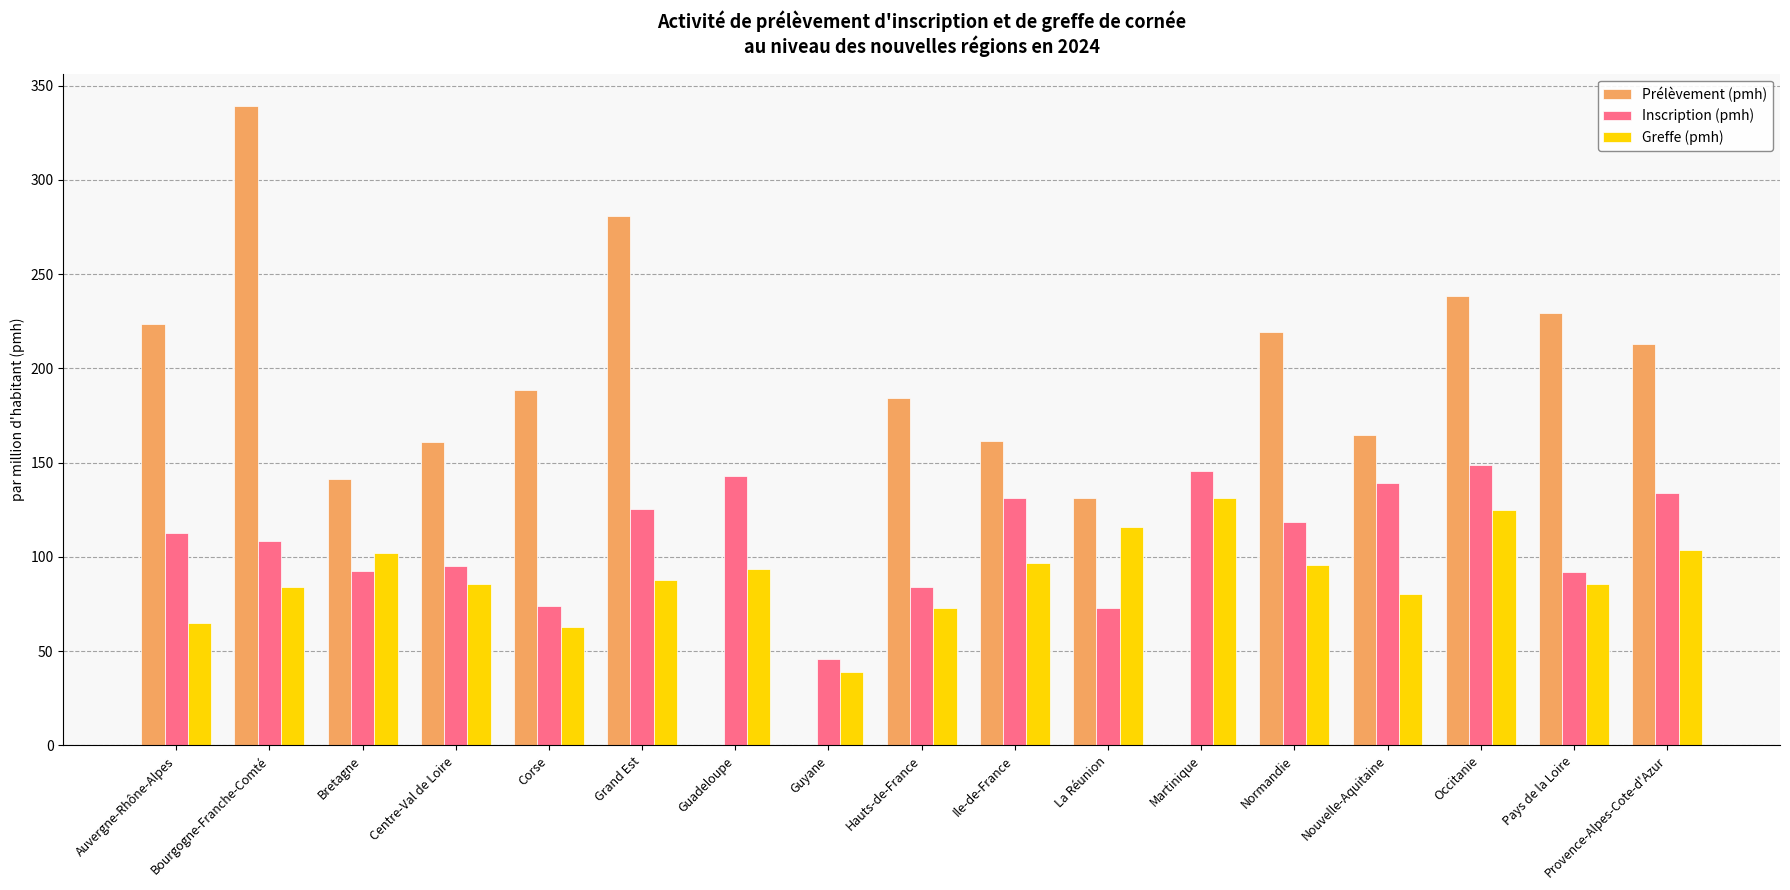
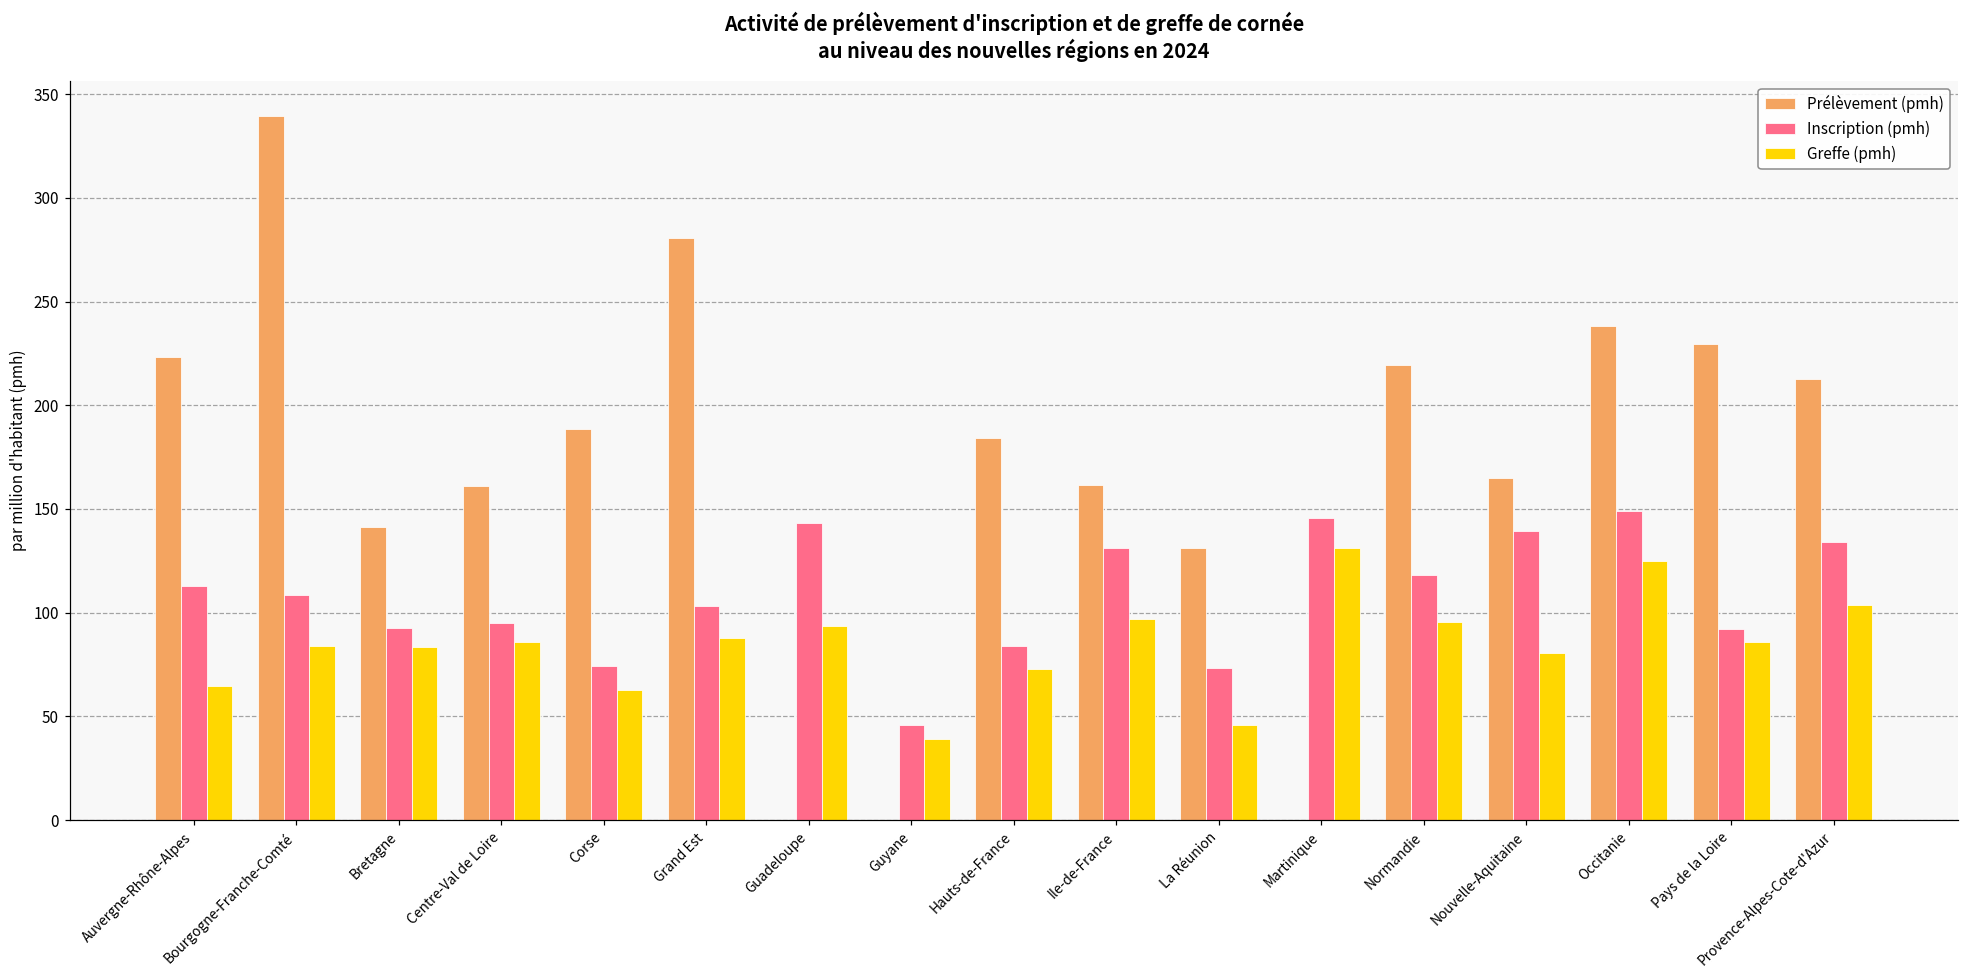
  {
    "Prélèvement (pmh)": {
      "Auvergne-Rhône-Alpes": 223,
      "Bourgogne-Franche-Comté": 339,
      "Bretagne": 141,
      "Centre-Val de Loire": 161,
      "Corse": 188,
      "Grand Est": 281,
      "Guadeloupe": 0,
      "Guyane": 0,
      "Hauts-de-France": 184,
      "Ile-de-France": 162,
      "La Réunion": 131,
      "Martinique": 0,
      "Normandie": 219,
      "Nouvelle-Aquitaine": 165,
      "Occitanie": 238,
      "Pays de la Loire": 230,
      "Provence-Alpes-Cote-d'Azur": 213
    },
    "Inscription (pmh)": {
      "Auvergne-Rhône-Alpes": 113,
      "Bourgogne-Franche-Comté": 108,
      "Bretagne": 93,
      "Centre-Val de Loire": 95,
      "Corse": 74,
-     "Grand Est": 125,
+     "Grand Est": 103,
      "Guadeloupe": 143,
      "Guyane": 46,
      "Hauts-de-France": 84,
      "Ile-de-France": 131,
      "La Réunion": 73,
      "Martinique": 146,
      "Normandie": 118,
      "Nouvelle-Aquitaine": 139,
      "Occitanie": 149,
      "Pays de la Loire": 92,
      "Provence-Alpes-Cote-d'Azur": 134
    },
    "Greffe (pmh)": {
      "Auvergne-Rhône-Alpes": 65,
      "Bourgogne-Franche-Comté": 84,
-     "Bretagne": 102,
+     "Bretagne": 84,
      "Centre-Val de Loire": 86,
      "Corse": 63,
      "Grand Est": 88,
      "Guadeloupe": 94,
      "Guyane": 39,
      "Hauts-de-France": 73,
      "Ile-de-France": 97,
-     "La Réunion": 116,
+     "La Réunion": 46,
      "Martinique": 131,
      "Normandie": 96,
      "Nouvelle-Aquitaine": 81,
      "Occitanie": 125,
      "Pays de la Loire": 86,
      "Provence-Alpes-Cote-d'Azur": 104
    }
  }
